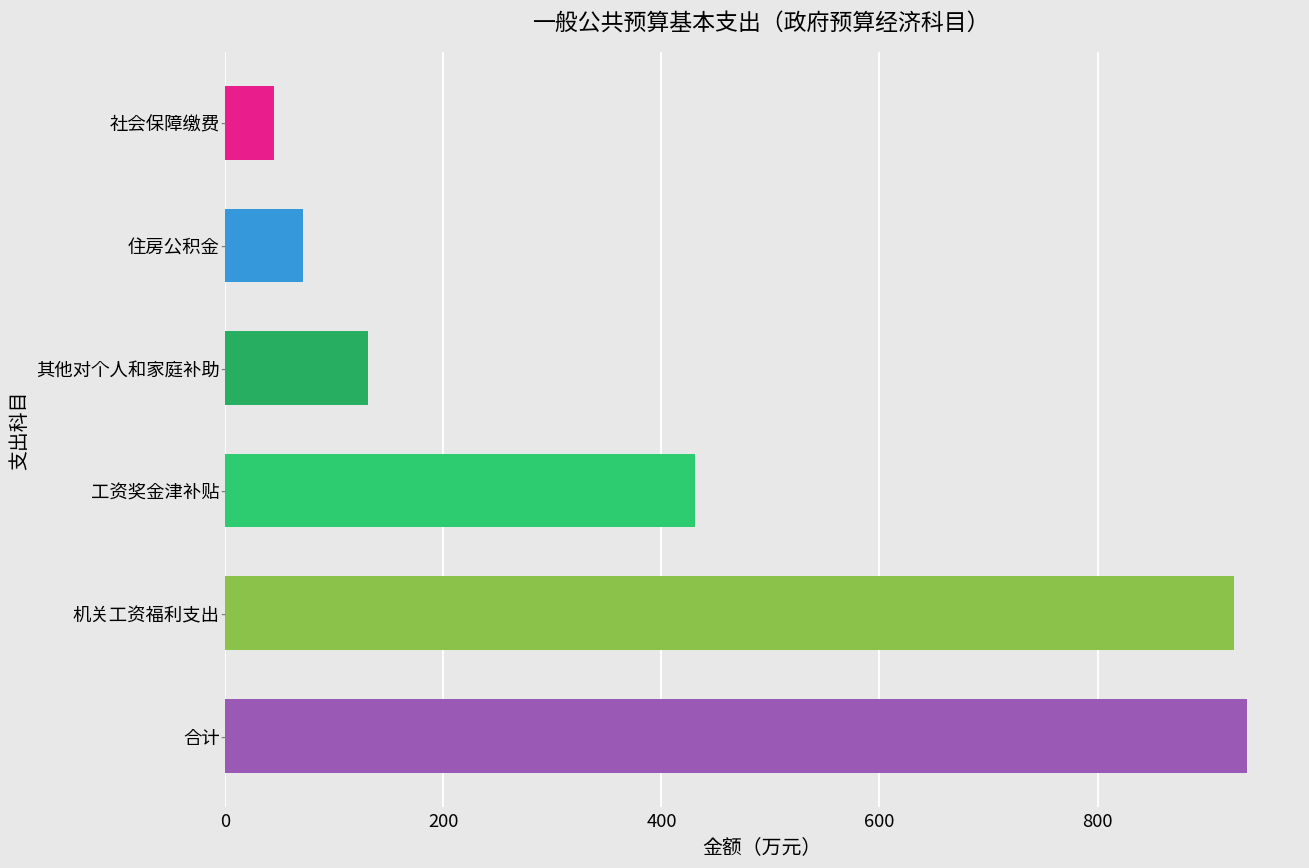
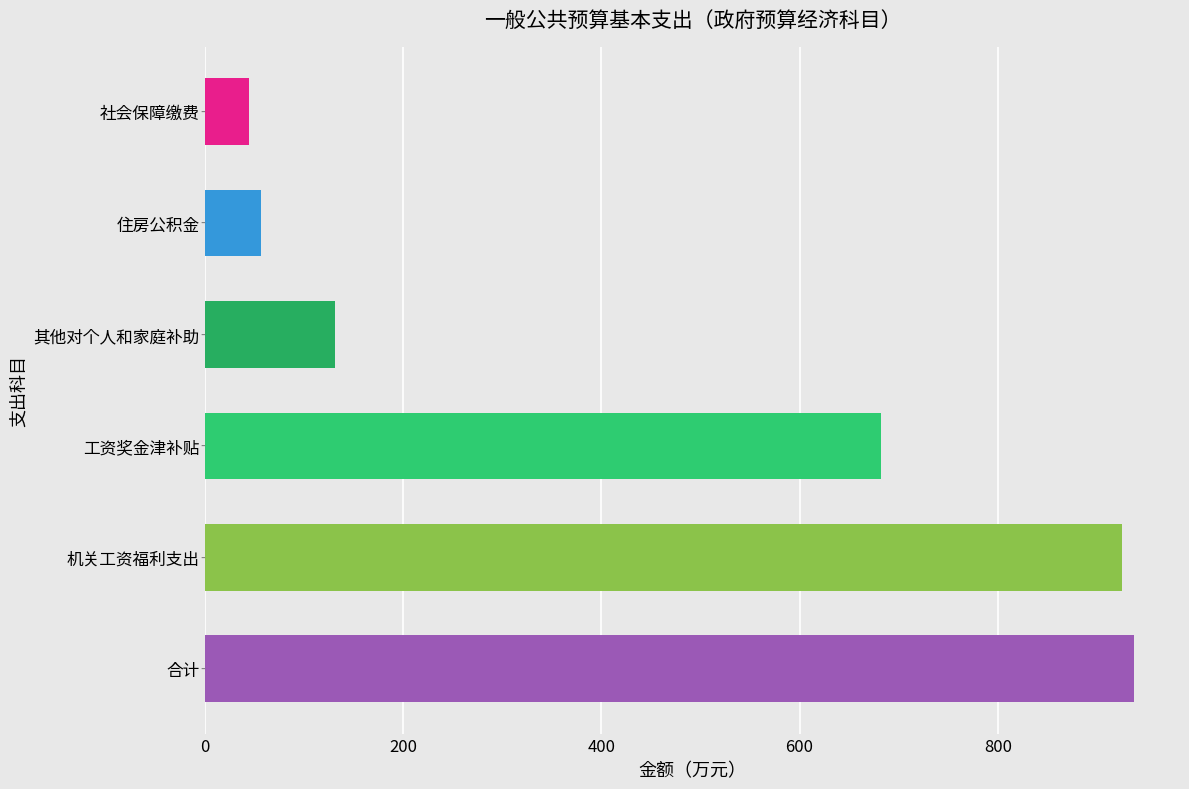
  {
    "社会保障缴费": 40,
-   "住房公积金": 70,
+   "住房公积金": 60,
    "其他对个人和家庭补助": 130,
-   "工资奖金津补贴": 430,
+   "工资奖金津补贴": 680,
    "机关工资福利支出": 930,
    "合计": 940
  }
